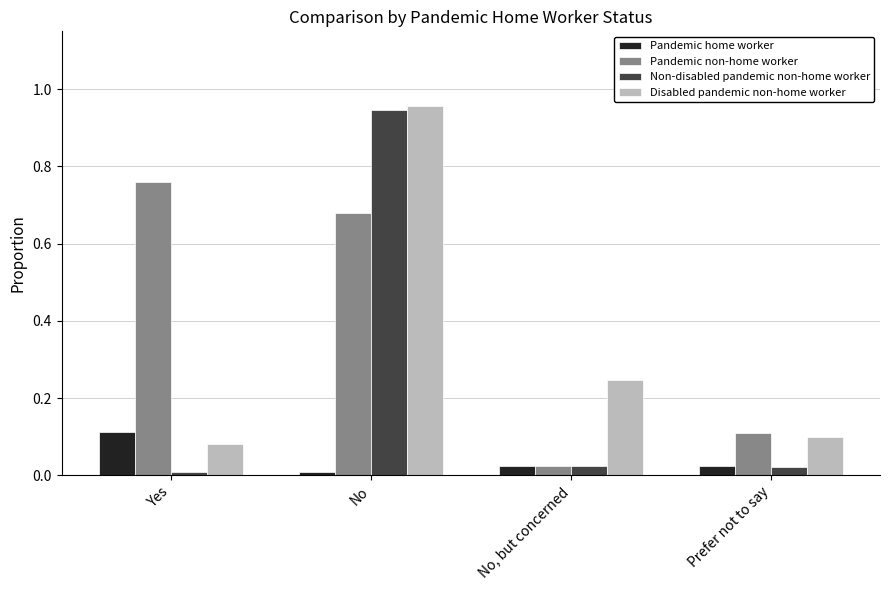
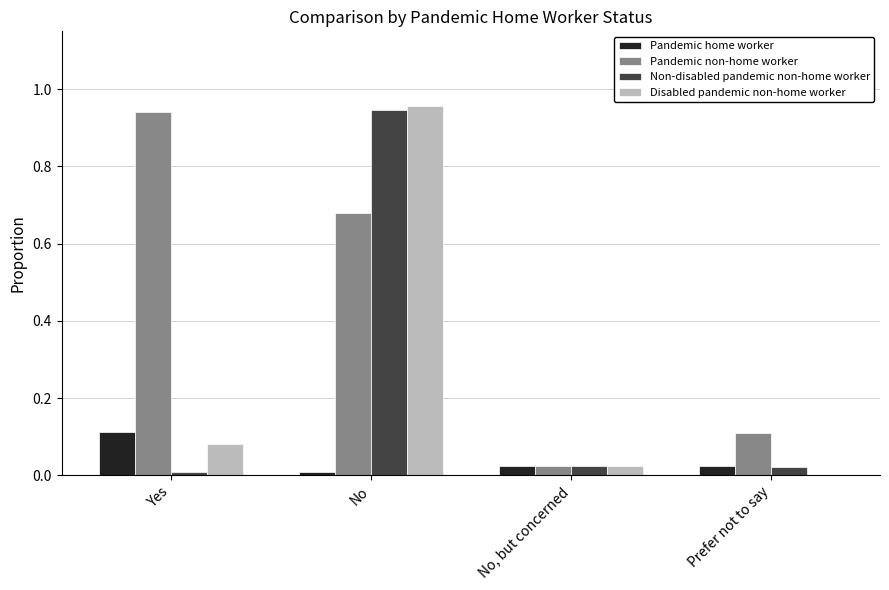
  {
    "Pandemic non-home worker": {
-     "Yes": 0.76,
+     "Yes": 0.94,
      "No": 0.68,
      "No, but concerned": 0.03,
      "Prefer not to say": 0.11
    },
    "Disabled pandemic non-home worker": {
      "Yes": 0.08,
      "No": 0.96,
-     "No, but concerned": 0.25,
-     "Prefer not to say": 0.1
+     "No, but concerned": 0.02,
+     "Prefer not to say": 0.0
    }
  }
